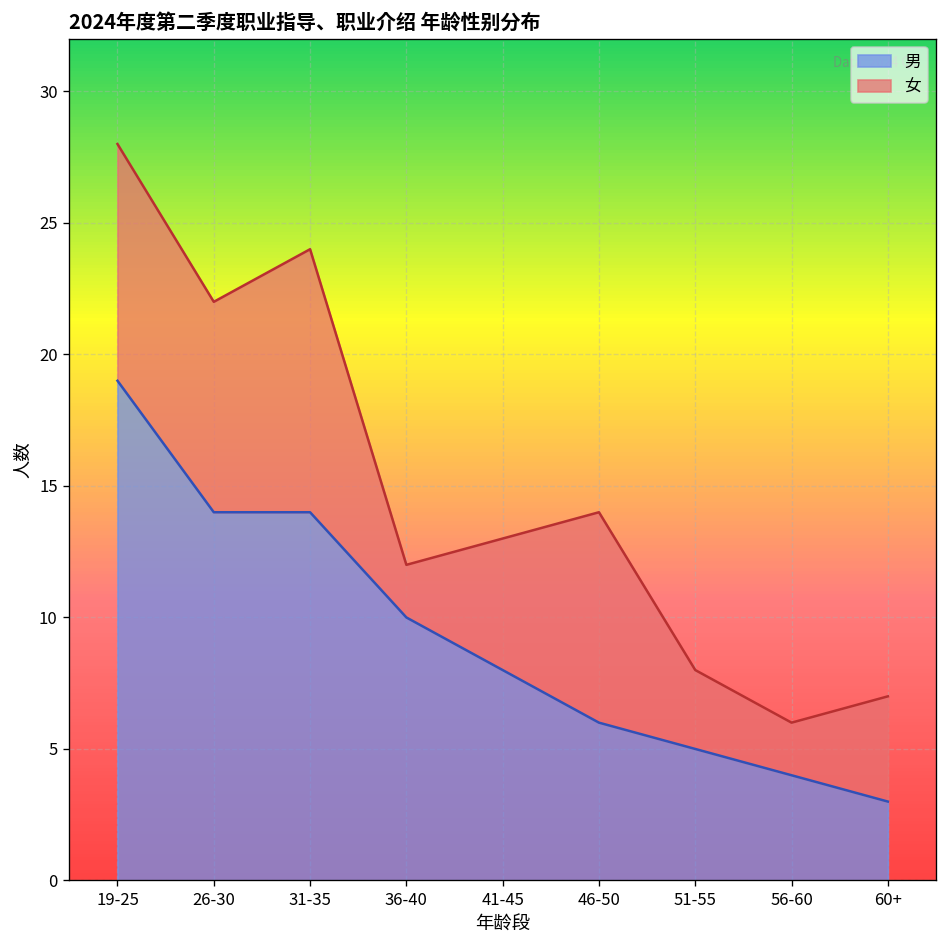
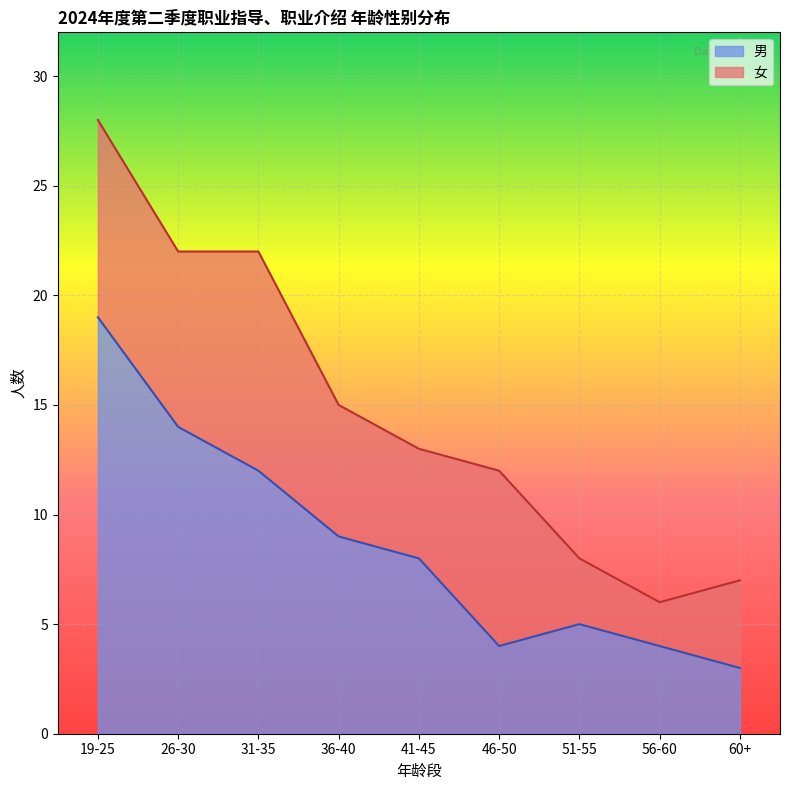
  {
    "男": {
      "19-25": 19,
      "26-30": 14,
-     "31-35": 14,
-     "36-40": 10,
+     "31-35": 12,
+     "36-40": 9,
      "41-45": 8,
-     "46-50": 6,
+     "46-50": 4,
      "51-55": 5,
      "56-60": 4,
      "60+": 3
    },
    "女": {
      "19-25": 9,
      "26-30": 8,
      "31-35": 10,
-     "36-40": 2,
+     "36-40": 6,
      "41-45": 5,
      "46-50": 8,
      "51-55": 3,
      "56-60": 2,
      "60+": 4
    }
  }
